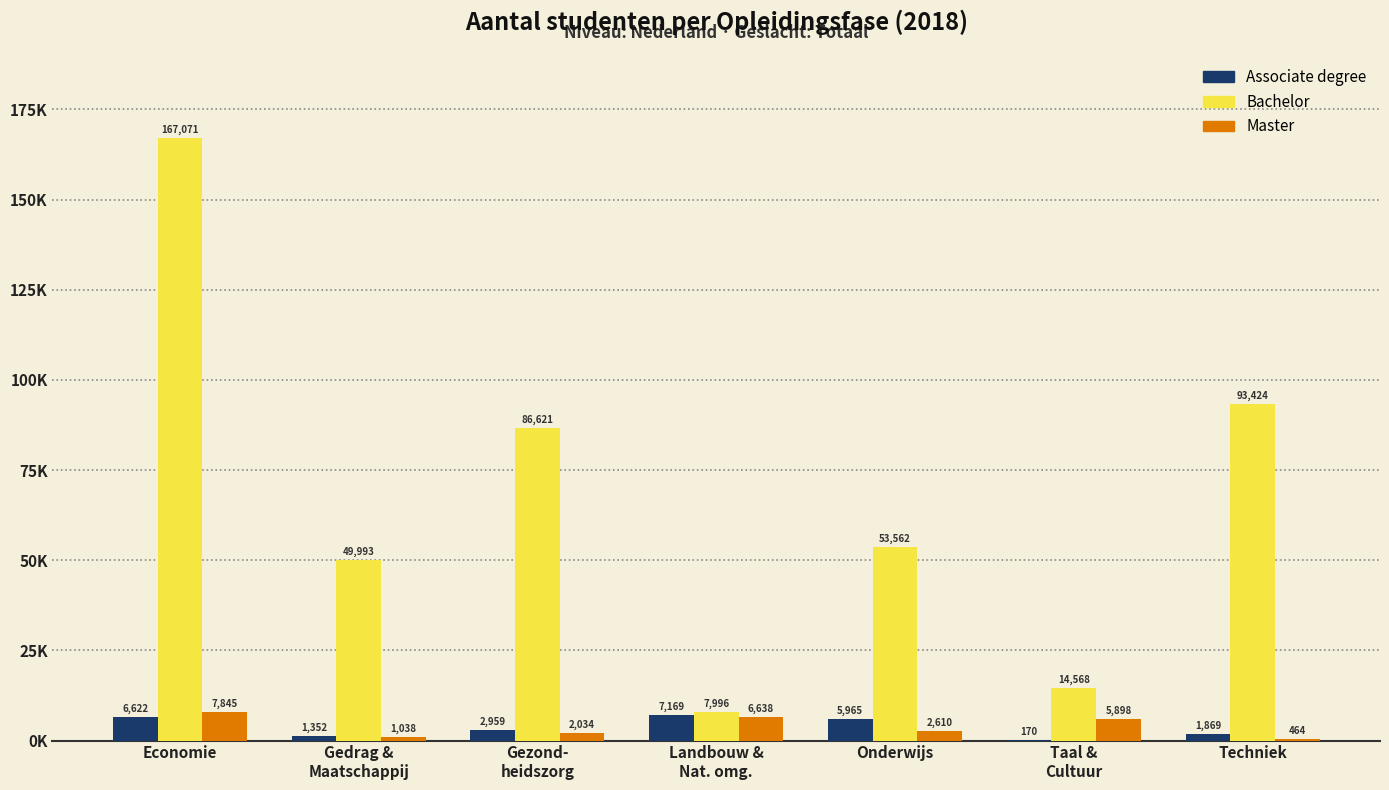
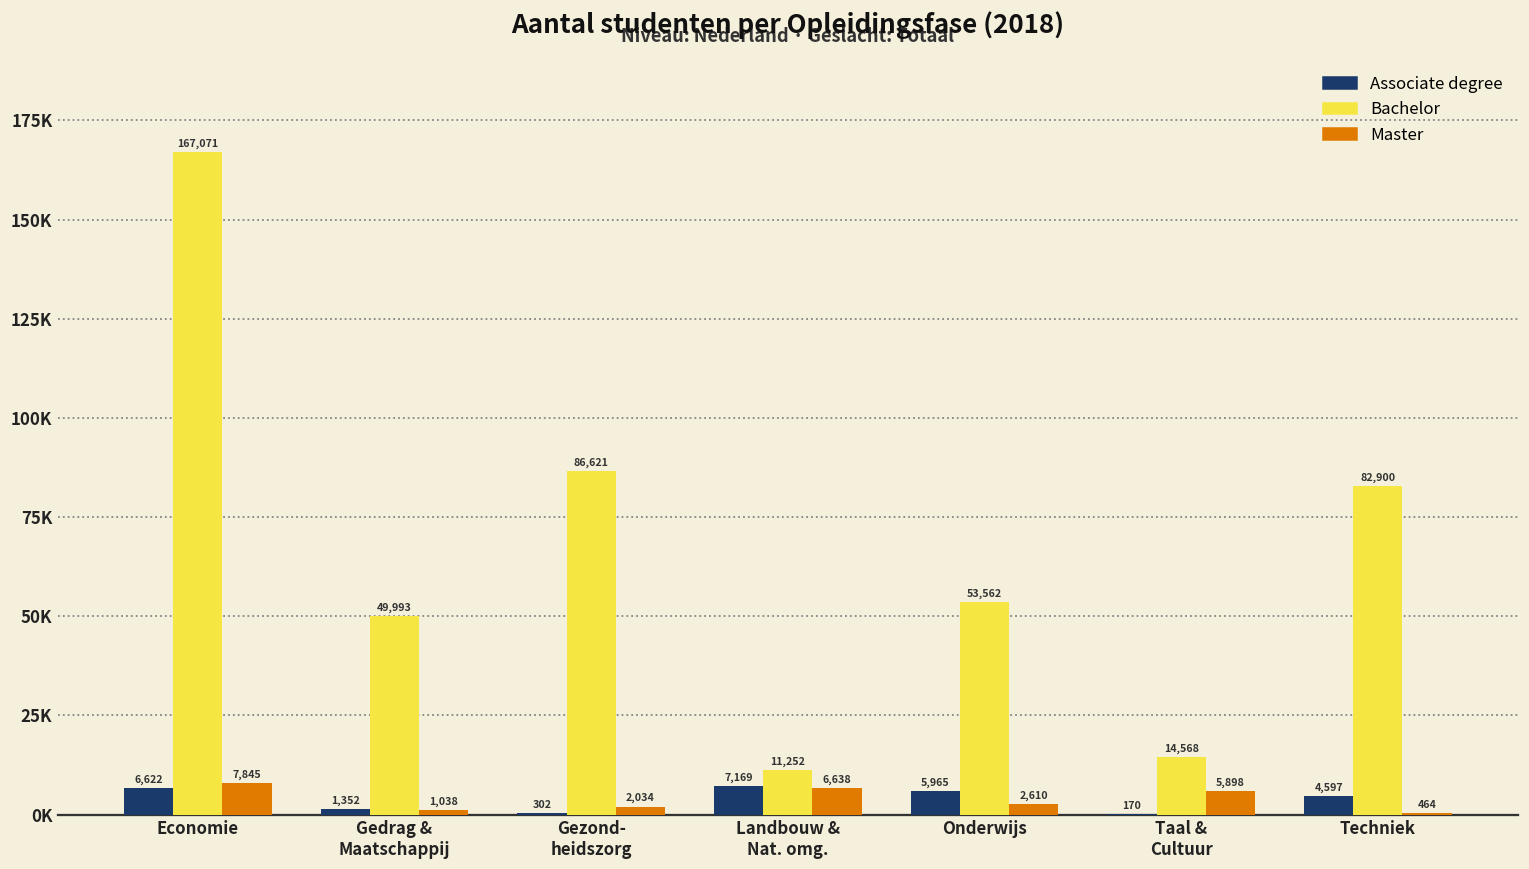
  {
    "Associate degree": {
      "Economie": "6,622",
      "Gedrag & Maatschappij": "1,352",
-     "Gezond- heidszorg": "2,959",
+     "Gezond- heidszorg": "302",
      "Landbouw & Nat. omg.": "7,169",
      "Onderwijs": "5,965",
      "Taal & Cultuur": "170",
-     "Techniek": "1,869"
+     "Techniek": "4,597"
    },
    "Bachelor": {
      "Economie": "167,071",
      "Gedrag & Maatschappij": "49,993",
      "Gezond- heidszorg": "86,621",
-     "Landbouw & Nat. omg.": "7,996",
+     "Landbouw & Nat. omg.": "11,252",
      "Onderwijs": "53,562",
      "Taal & Cultuur": "14,568",
-     "Techniek": "93,424"
+     "Techniek": "82,900"
    },
    "Master": {
      "Economie": "7,845",
      "Gedrag & Maatschappij": "1,038",
      "Gezond- heidszorg": "2,034",
      "Landbouw & Nat. omg.": "6,638",
      "Onderwijs": "2,610",
      "Taal & Cultuur": "5,898",
      "Techniek": "464"
    }
  }
